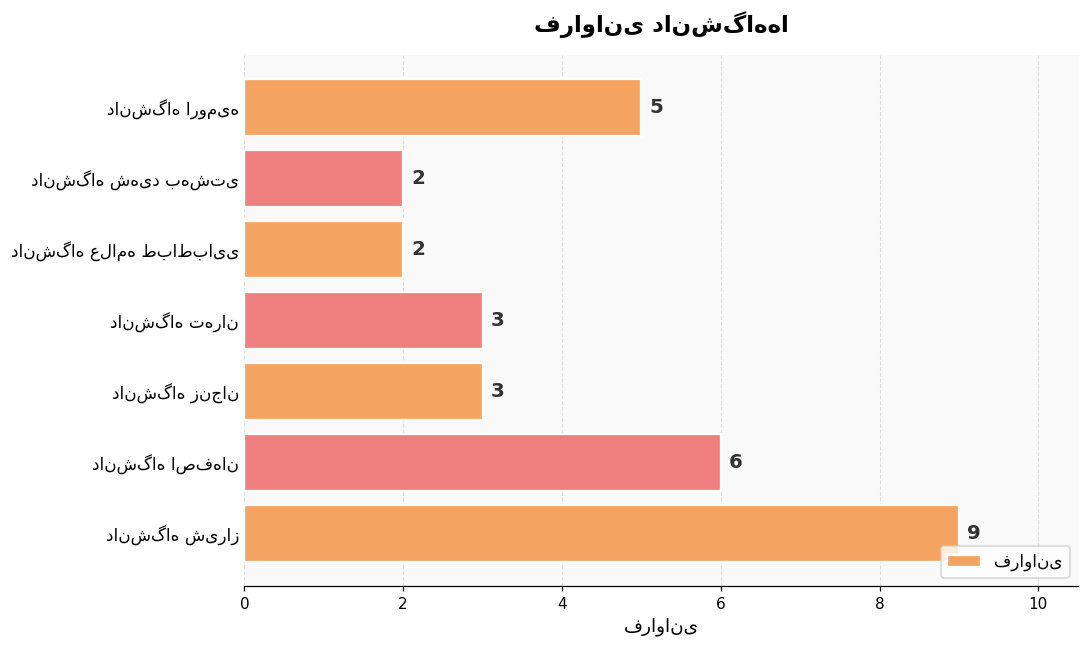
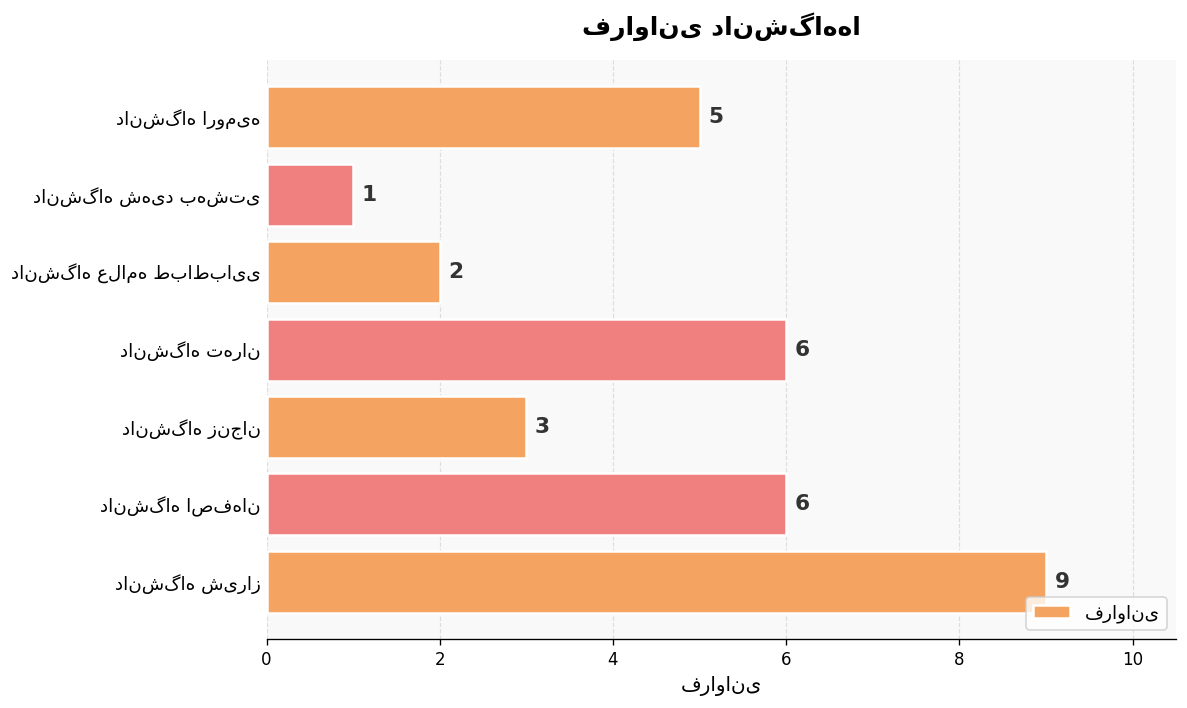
  {
    "دانشگاه ارومیه": 5,
-   "دانشگاه شهید بهشتی": 2,
+   "دانشگاه شهید بهشتی": 1,
    "دانشگاه علامه طباطبایی": 2,
-   "دانشگاه تهران": 3,
+   "دانشگاه تهران": 6,
    "دانشگاه زنجان": 3,
    "دانشگاه اصفهان": 6,
    "دانشگاه شیراز": 9
  }
